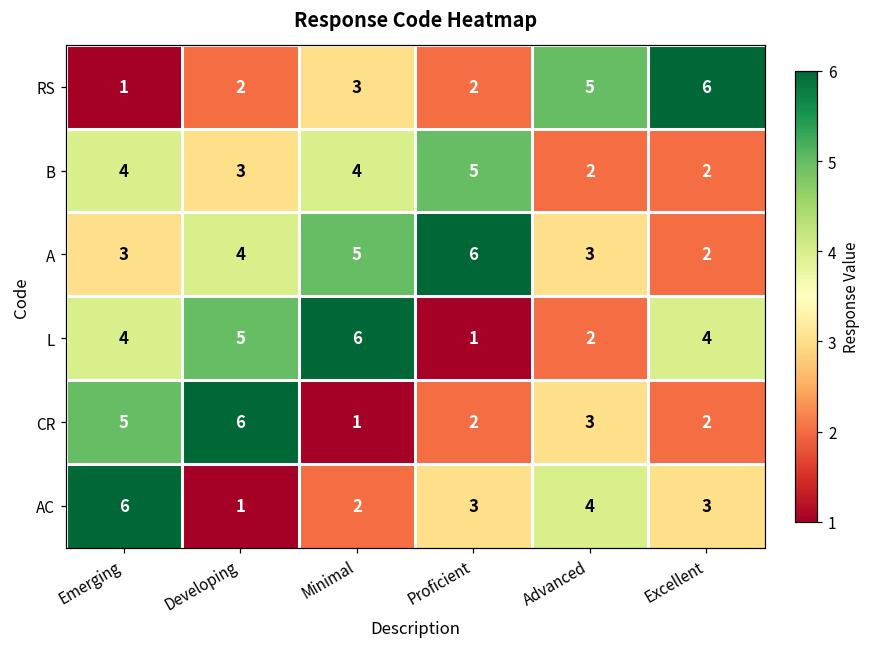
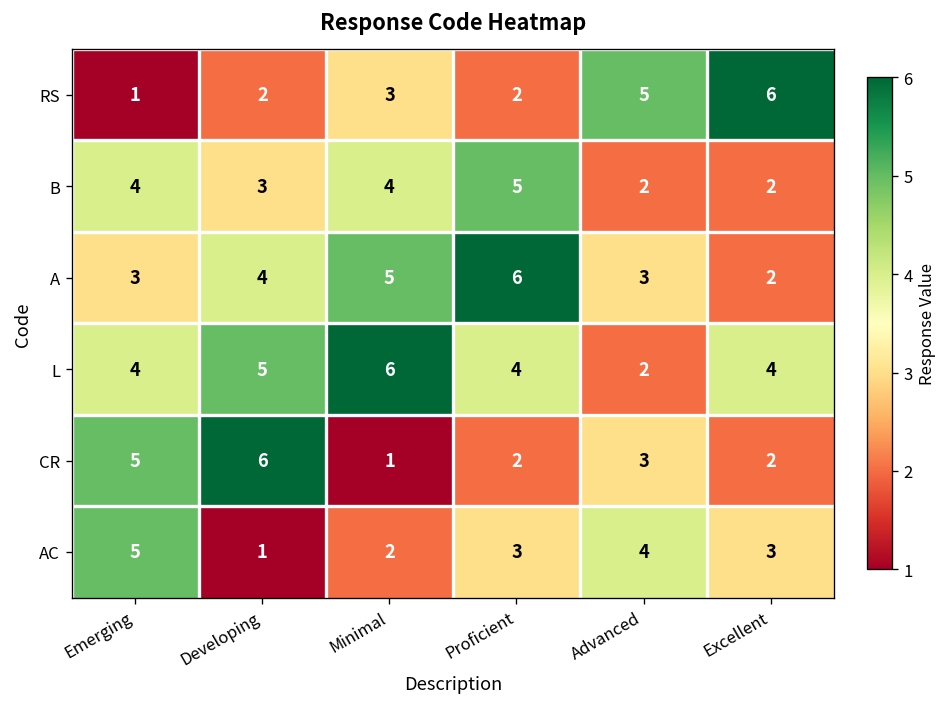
  {
    "RS": {
      "Emerging": 1,
      "Developing": 2,
      "Minimal": 3,
      "Proficient": 2,
      "Advanced": 5,
      "Excellent": 6
    },
    "B": {
      "Emerging": 4,
      "Developing": 3,
      "Minimal": 4,
      "Proficient": 5,
      "Advanced": 2,
      "Excellent": 2
    },
    "A": {
      "Emerging": 3,
      "Developing": 4,
      "Minimal": 5,
      "Proficient": 6,
      "Advanced": 3,
      "Excellent": 2
    },
    "L": {
      "Emerging": 4,
      "Developing": 5,
      "Minimal": 6,
-     "Proficient": 1,
+     "Proficient": 4,
      "Advanced": 2,
      "Excellent": 4
    },
    "CR": {
      "Emerging": 5,
      "Developing": 6,
      "Minimal": 1,
      "Proficient": 2,
      "Advanced": 3,
      "Excellent": 2
    },
    "AC": {
-     "Emerging": 6,
+     "Emerging": 5,
      "Developing": 1,
      "Minimal": 2,
      "Proficient": 3,
      "Advanced": 4,
      "Excellent": 3
    }
  }
